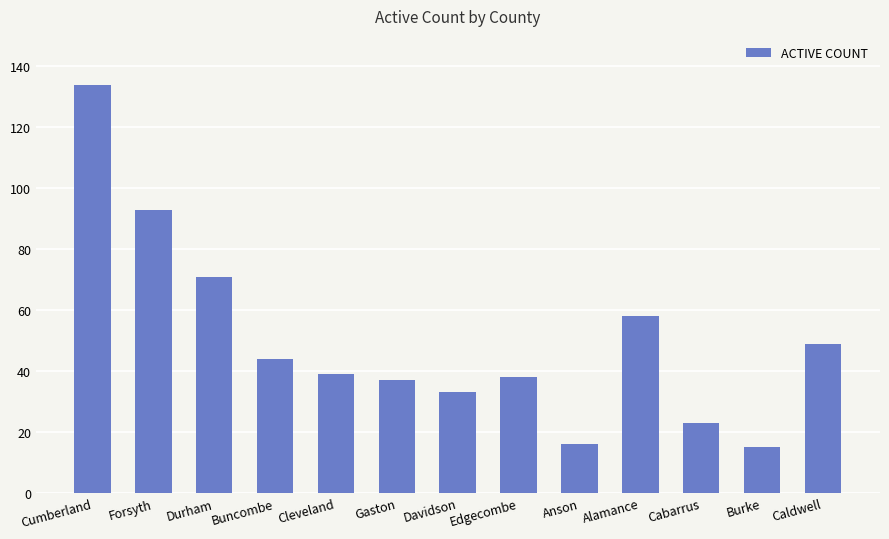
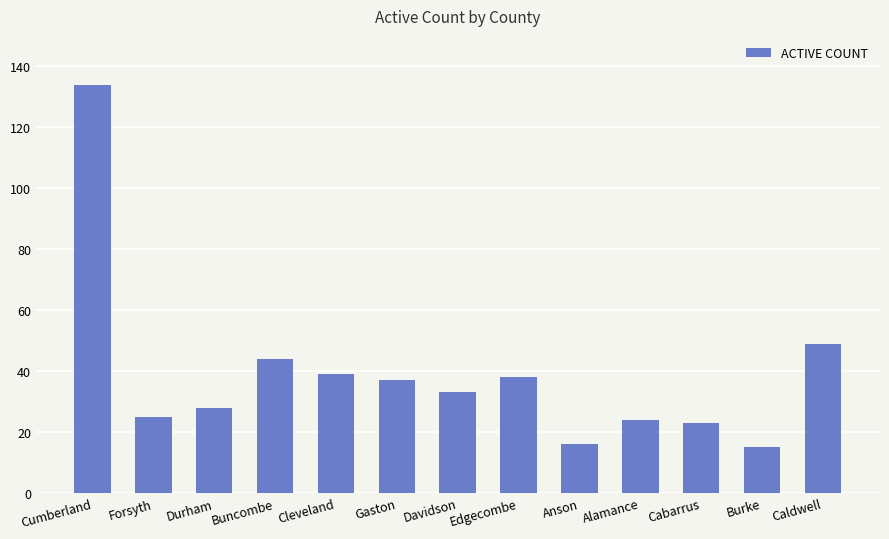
  {
    "Cumberland": 134,
-   "Forsyth": 93,
-   "Durham": 71,
+   "Forsyth": 25,
+   "Durham": 28,
    "Buncombe": 44,
    "Cleveland": 39,
    "Gaston": 37,
    "Davidson": 33,
    "Edgecombe": 38,
    "Anson": 16,
-   "Alamance": 58,
+   "Alamance": 24,
    "Cabarrus": 23,
    "Burke": 15,
    "Caldwell": 49
  }
